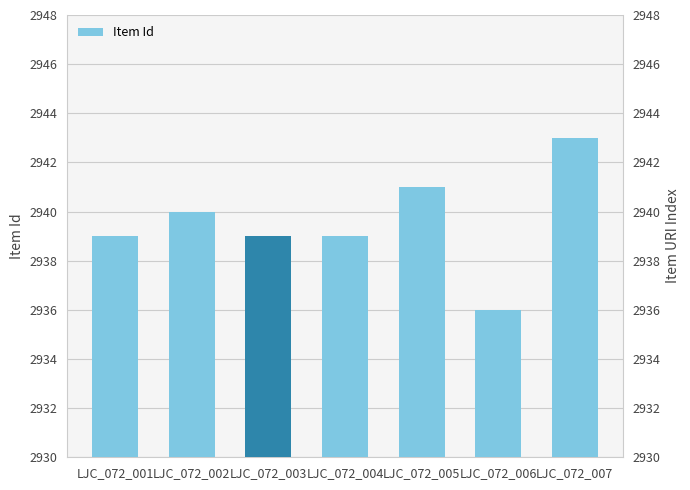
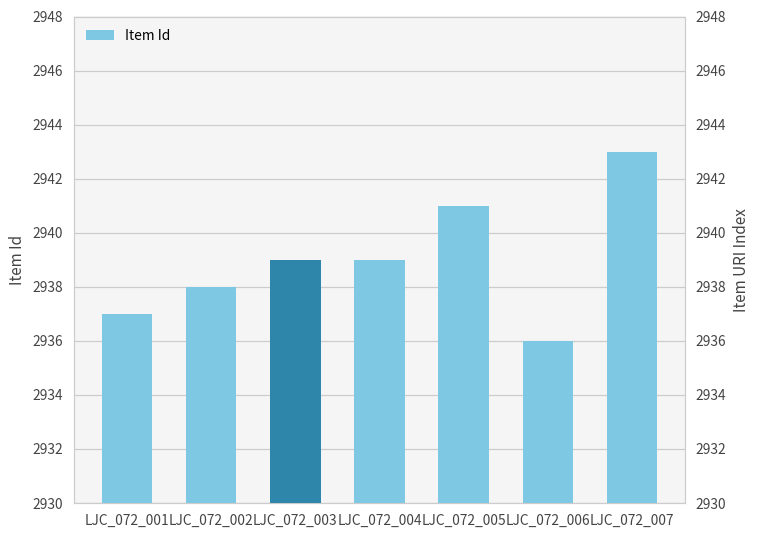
  {
-   "LJC_072_001": 2939,
-   "LJC_072_002": 2940,
+   "LJC_072_001": 2937,
+   "LJC_072_002": 2938,
    "LJC_072_003": 2939,
    "LJC_072_004": 2939,
    "LJC_072_005": 2941,
    "LJC_072_006": 2936,
    "LJC_072_007": 2943
  }
